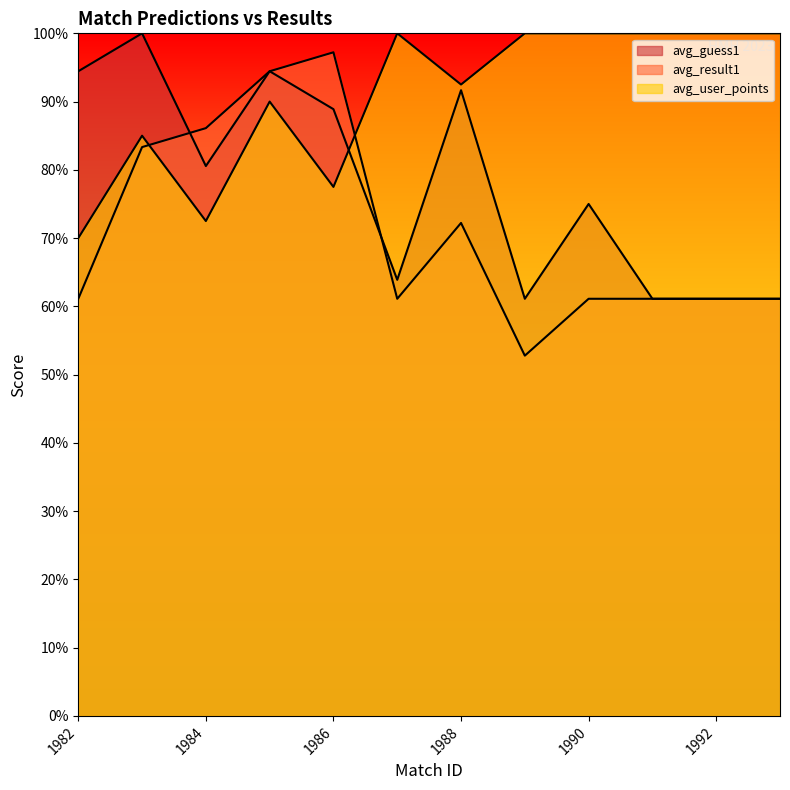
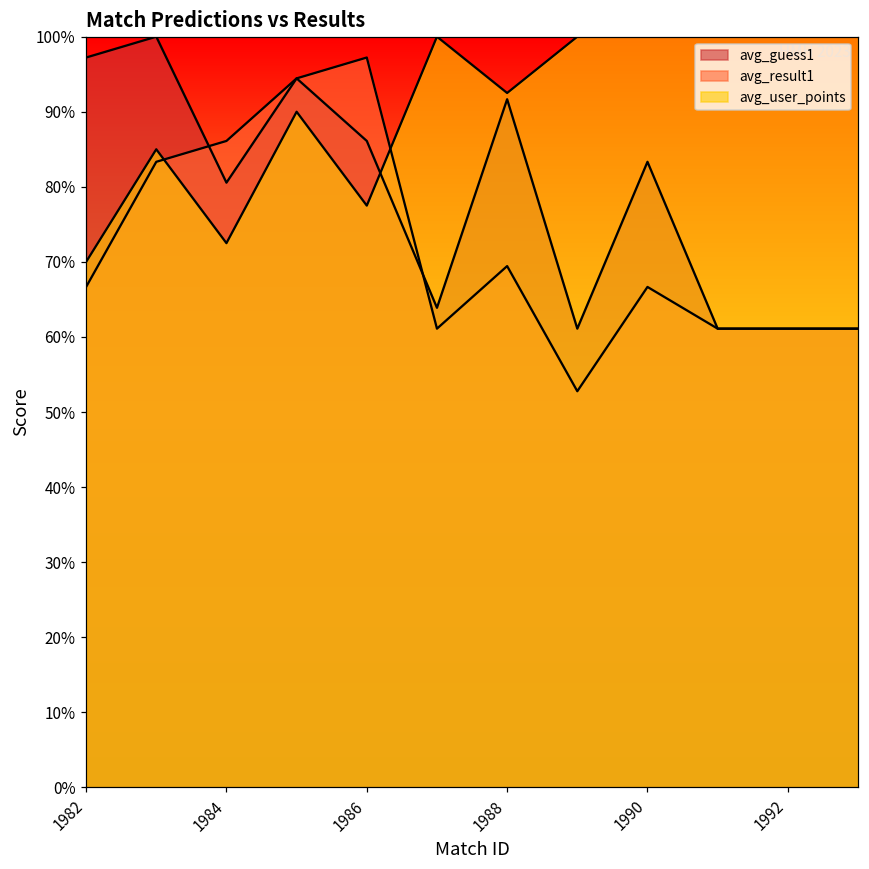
  {
    "avg_guess1": {
-     "1982": "94%",
+     "1982": "97%",
      "1984": "81%",
-     "1986": "89%",
+     "1986": "86%",
      "1988": "92%",
-     "1990": "75%"
+     "1990": "83%"
    },
    "avg_result1": {
-     "1982": "61%",
+     "1982": "67%",
      "1984": "86%",
      "1986": "97%",
-     "1988": "72%",
-     "1990": "61%"
+     "1988": "69%",
+     "1990": "67%"
    },
    "avg_user_points": {
      "1982": "70%",
      "1984": "73%",
      "1986": "78%",
      "1988": "93%",
      "1990": "100%"
    }
  }
